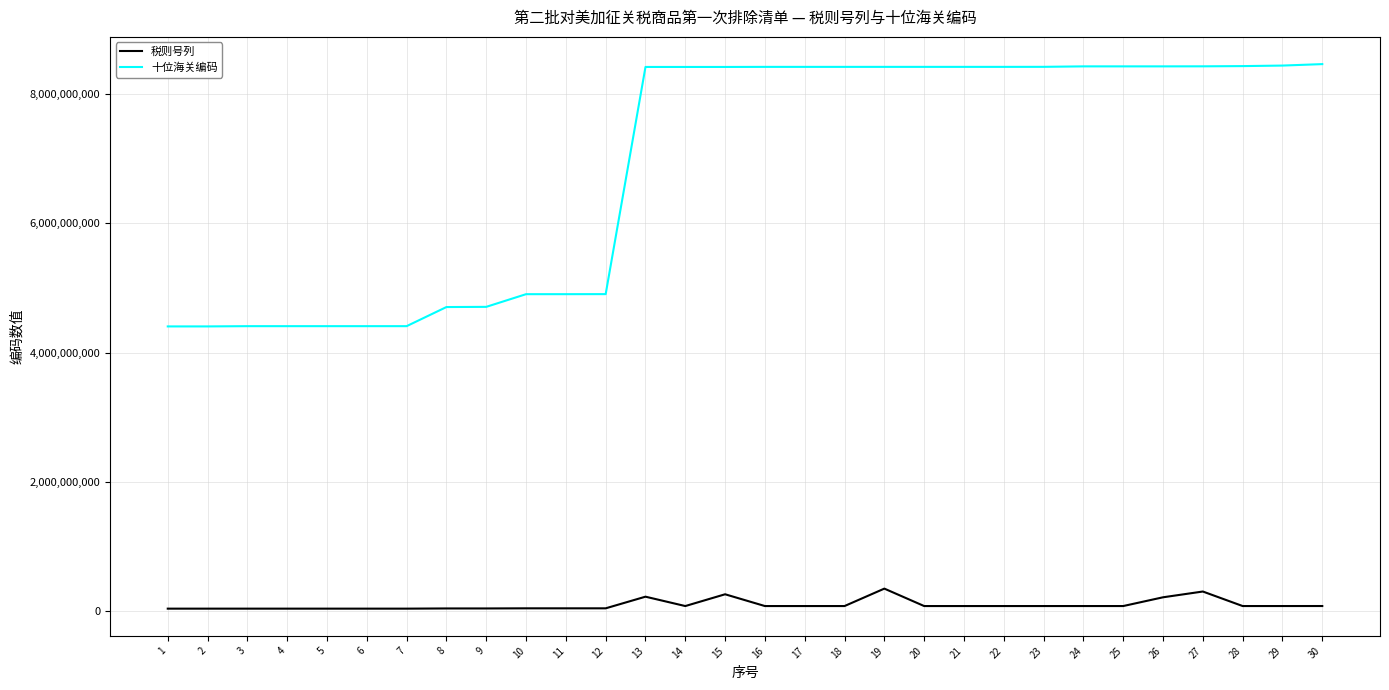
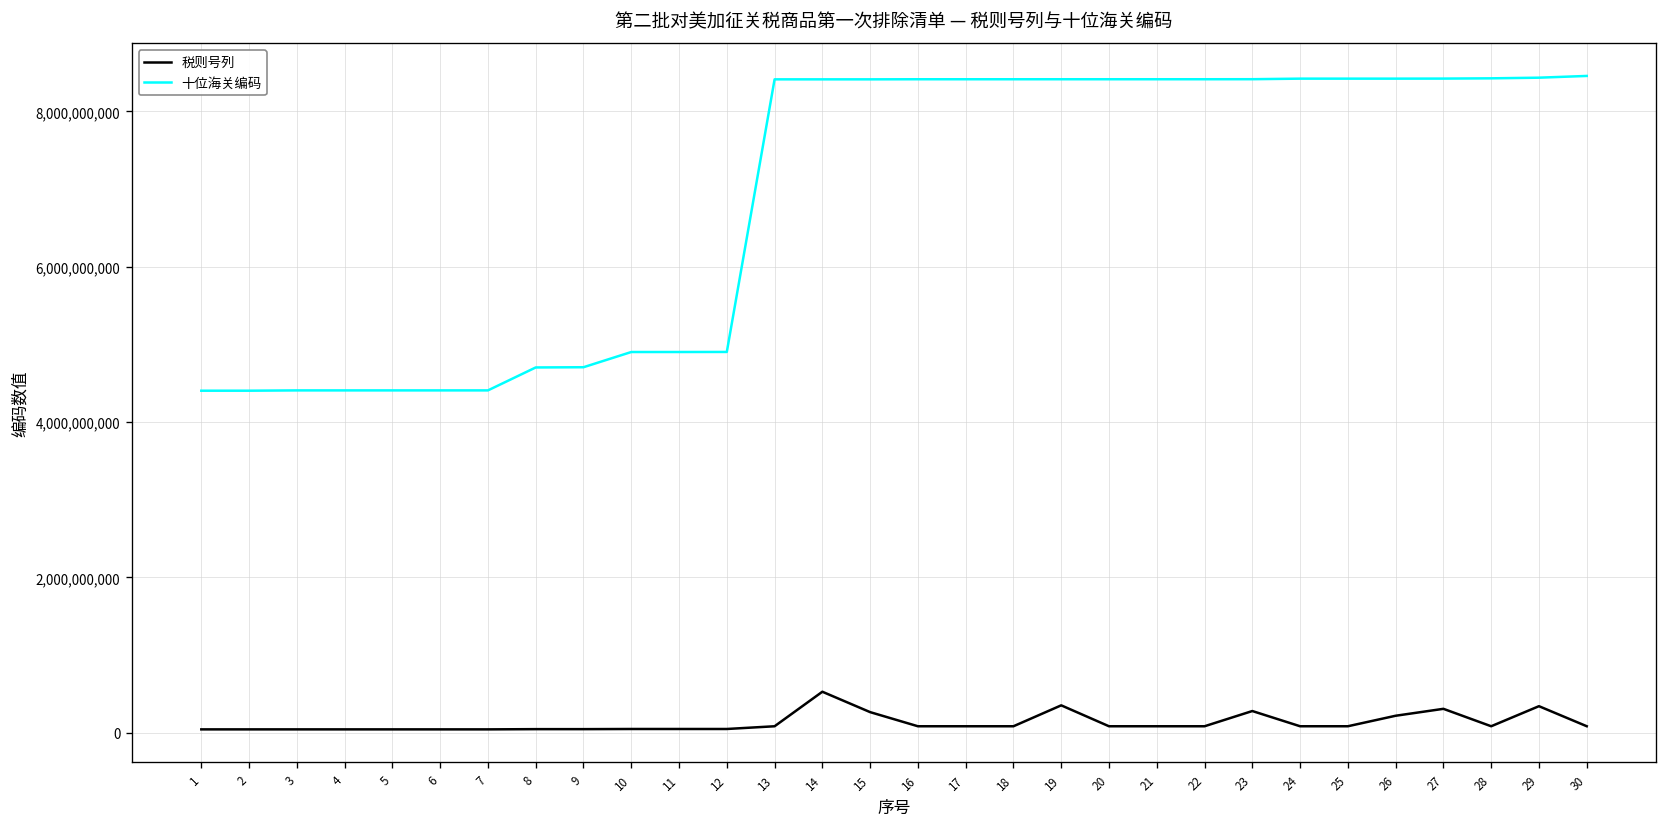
  {
    "税则号列": {
      "1": "0",
      "2": "0",
      "3": "0",
      "4": "0",
      "5": "0",
      "6": "0",
      "7": "0",
      "8": "0",
      "9": "0",
      "10": "0",
      "11": "0",
      "12": "0",
-     "13": "200,000,000",
-     "14": "100,000,000",
+     "13": "100,000,000",
+     "14": "500,000,000",
      "15": "300,000,000",
      "16": "100,000,000",
      "17": "100,000,000",
      "18": "100,000,000",
      "19": "400,000,000",
      "20": "100,000,000",
      "21": "100,000,000",
      "22": "100,000,000",
-     "23": "100,000,000",
+     "23": "300,000,000",
      "24": "100,000,000",
      "25": "100,000,000",
      "26": "200,000,000",
      "27": "300,000,000",
      "28": "100,000,000",
-     "29": "100,000,000",
+     "29": "300,000,000",
      "30": "100,000,000"
    },
    "十位海关编码": {
      "1": "4,400,000,000",
      "2": "4,400,000,000",
      "3": "4,400,000,000",
      "4": "4,400,000,000",
      "5": "4,400,000,000",
      "6": "4,400,000,000",
      "7": "4,400,000,000",
      "8": "4,700,000,000",
      "9": "4,700,000,000",
      "10": "4,900,000,000",
      "11": "4,900,000,000",
      "12": "4,900,000,000",
      "13": "8,400,000,000",
      "14": "8,400,000,000",
      "15": "8,400,000,000",
      "16": "8,400,000,000",
      "17": "8,400,000,000",
      "18": "8,400,000,000",
      "19": "8,400,000,000",
      "20": "8,400,000,000",
      "21": "8,400,000,000",
      "22": "8,400,000,000",
      "23": "8,400,000,000",
      "24": "8,400,000,000",
      "25": "8,400,000,000",
      "26": "8,400,000,000",
      "27": "8,400,000,000",
      "28": "8,400,000,000",
      "29": "8,400,000,000",
      "30": "8,500,000,000"
    }
  }
